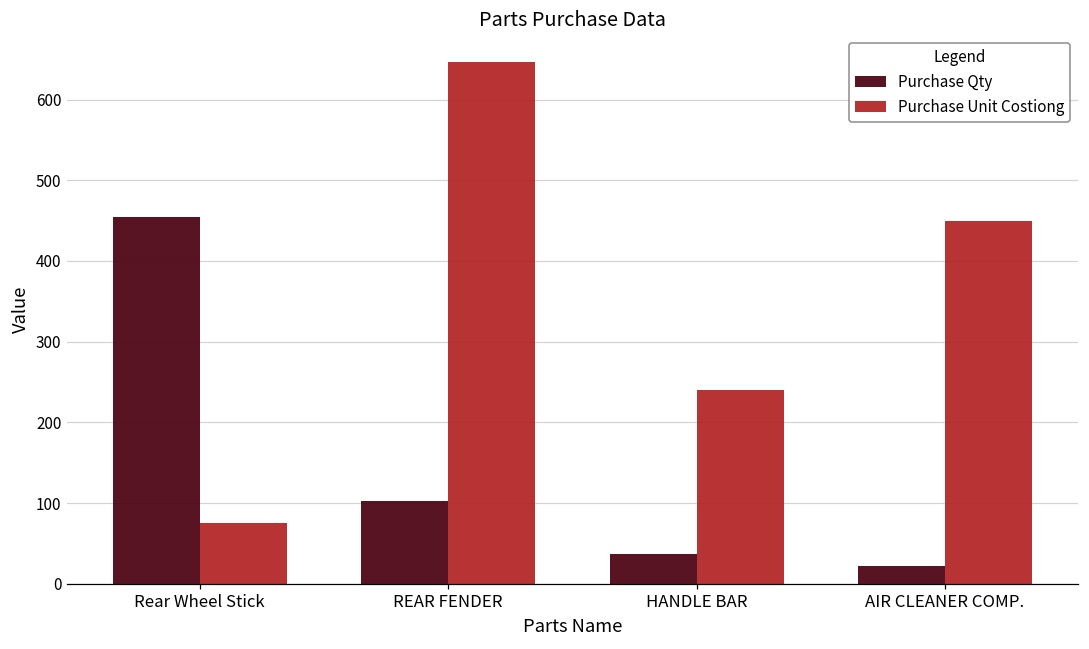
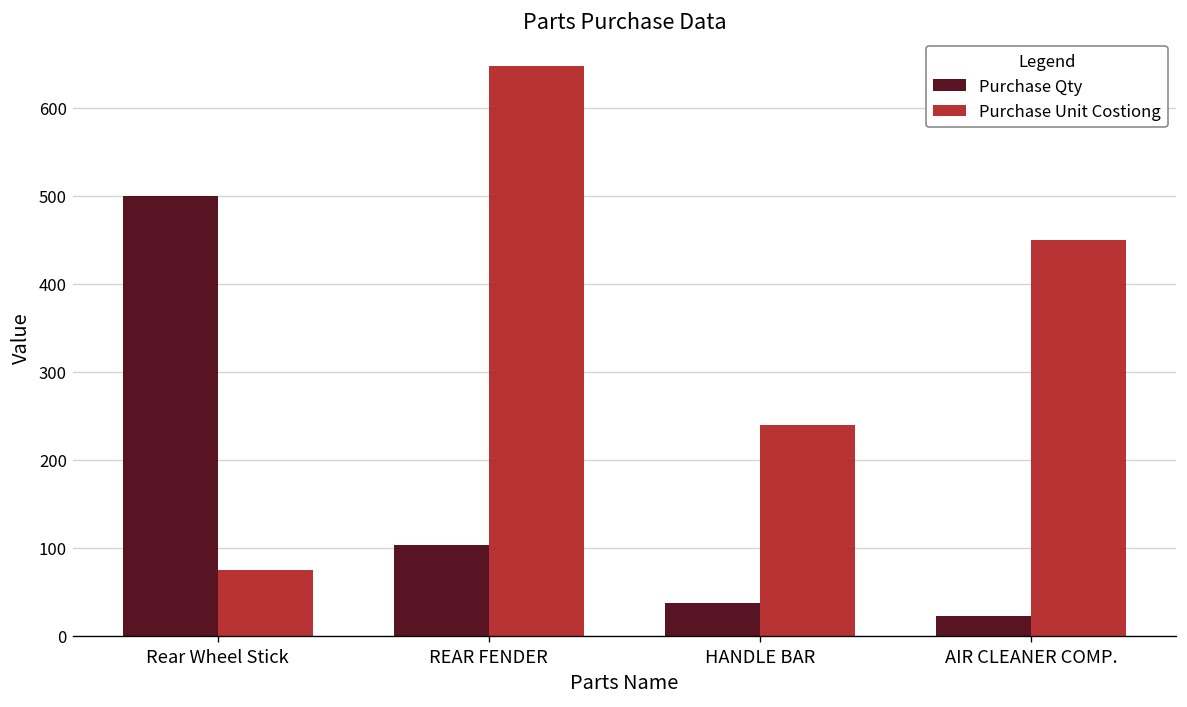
  {
    "Purchase Qty": {
-     "Rear Wheel Stick": 460,
+     "Rear Wheel Stick": 500,
      "REAR FENDER": 100,
      "HANDLE BAR": 40,
      "AIR CLEANER COMP.": 20
    },
    "Purchase Unit Costiong": {
      "Rear Wheel Stick": 80,
      "REAR FENDER": 650,
      "HANDLE BAR": 240,
      "AIR CLEANER COMP.": 450
    }
  }
